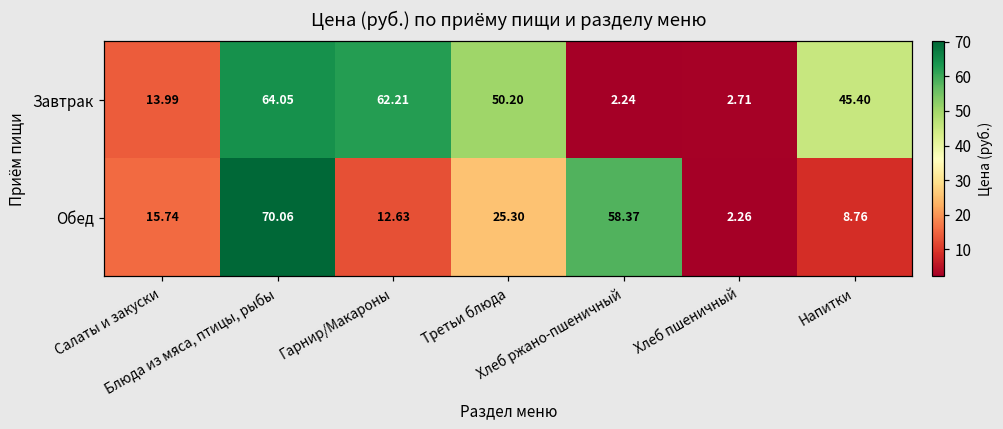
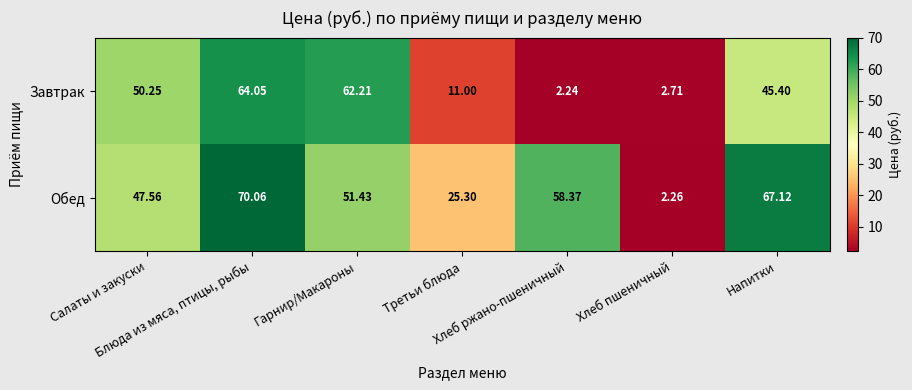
  {
    "Завтрак": {
-     "Салаты и закуски": 13.99,
+     "Салаты и закуски": 50.25,
      "Блюда из мяса, птицы, рыбы": 64.05,
      "Гарнир/Макароны": 62.21,
-     "Третьи блюда": 50.20,
+     "Третьи блюда": 11.00,
      "Хлеб ржано-пшеничный": 2.24,
      "Хлеб пшеничный": 2.71,
      "Напитки": 45.40
    },
    "Обед": {
-     "Салаты и закуски": 15.74,
+     "Салаты и закуски": 47.56,
      "Блюда из мяса, птицы, рыбы": 70.06,
-     "Гарнир/Макароны": 12.63,
+     "Гарнир/Макароны": 51.43,
      "Третьи блюда": 25.30,
      "Хлеб ржано-пшеничный": 58.37,
      "Хлеб пшеничный": 2.26,
-     "Напитки": 8.76
+     "Напитки": 67.12
    }
  }
